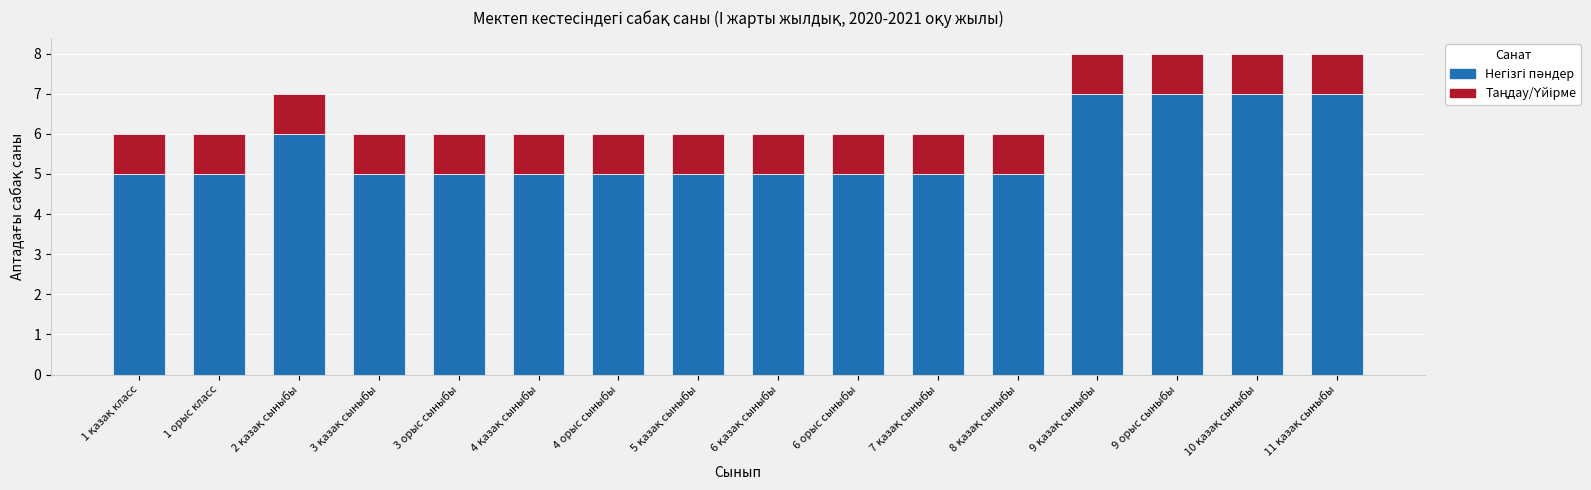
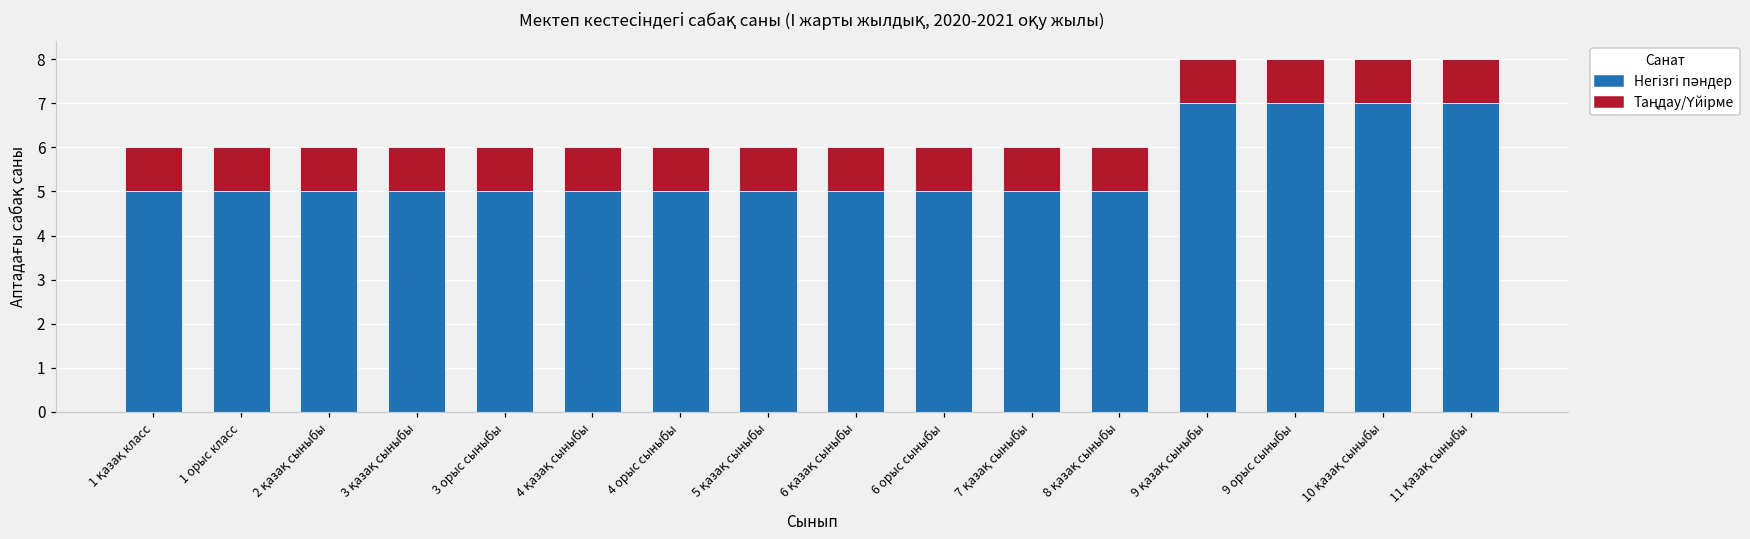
  {
    "Негізгі пәндер": {
      "1 қазақ класс": 5,
      "1 орыс класс": 5,
-     "2 қазақ сыныбы": 6,
+     "2 қазақ сыныбы": 5,
      "3 қазақ сыныбы": 5,
      "3 орыс сыныбы": 5,
      "4 қазақ сыныбы": 5,
      "4 орыс сыныбы": 5,
      "5 қазақ сыныбы": 5,
      "6 қазақ сыныбы": 5,
      "6 орыс сыныбы": 5,
      "7 қазақ сыныбы": 5,
      "8 қазақ сыныбы": 5,
      "9 қазақ сыныбы": 7,
      "9 орыс сыныбы": 7,
      "10 қазақ сыныбы": 7,
      "11 қазақ сыныбы": 7
    },
    "Таңдау/Үйірме": {
      "1 қазақ класс": 1,
      "1 орыс класс": 1,
      "2 қазақ сыныбы": 1,
      "3 қазақ сыныбы": 1,
      "3 орыс сыныбы": 1,
      "4 қазақ сыныбы": 1,
      "4 орыс сыныбы": 1,
      "5 қазақ сыныбы": 1,
      "6 қазақ сыныбы": 1,
      "6 орыс сыныбы": 1,
      "7 қазақ сыныбы": 1,
      "8 қазақ сыныбы": 1,
      "9 қазақ сыныбы": 1,
      "9 орыс сыныбы": 1,
      "10 қазақ сыныбы": 1,
      "11 қазақ сыныбы": 1
    }
  }
